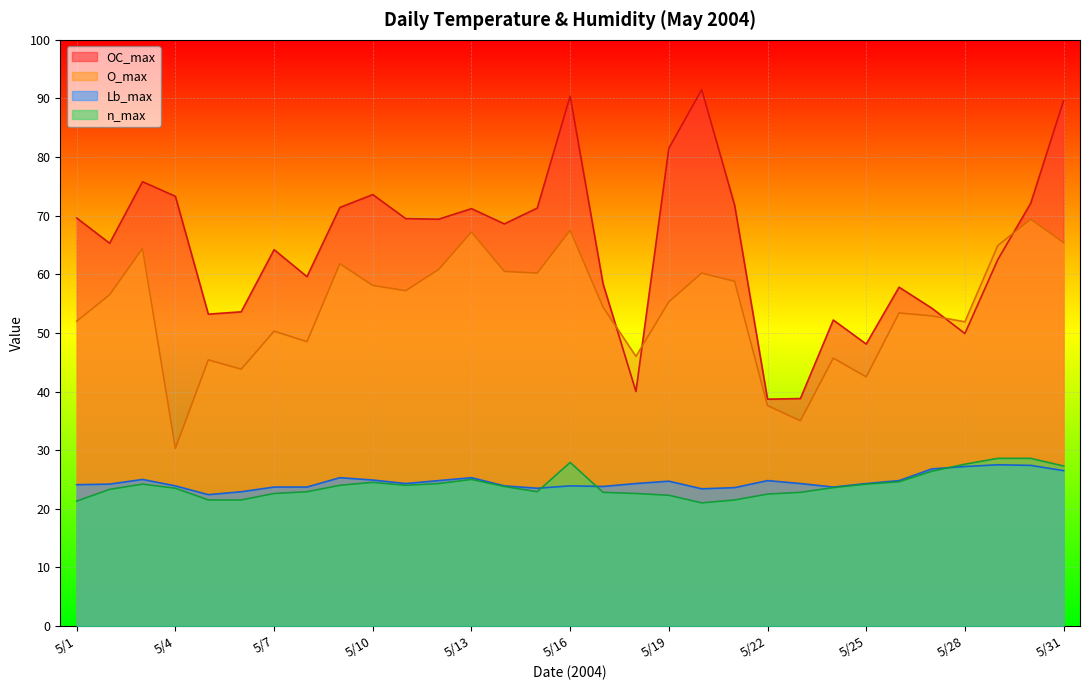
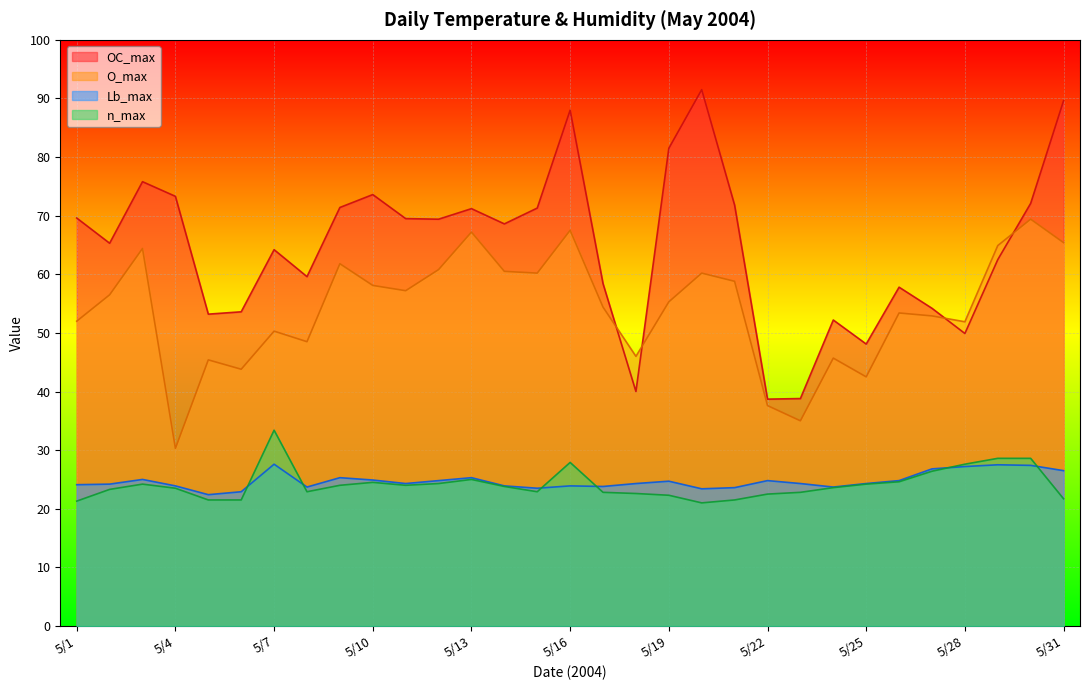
  {
    "OC_max": {
      "5/1": 70,
      "5/4": 73,
      "5/7": 64,
      "5/10": 74,
      "5/13": 71,
-     "5/16": 90,
+     "5/16": 88,
      "5/19": 82,
      "5/22": 39,
      "5/25": 48,
      "5/28": 50,
      "5/31": 90
    },
    "O_max": {
      "5/1": 52,
      "5/4": 30,
      "5/7": 50,
      "5/10": 58,
      "5/13": 67,
      "5/16": 68,
      "5/19": 55,
      "5/22": 38,
      "5/25": 43,
      "5/28": 52,
      "5/31": 65
    },
    "Lb_max": {
      "5/1": 24,
-     "5/7": 24,
+     "5/7": 28,
      "5/16": 24,
      "5/19": 25,
      "5/22": 25,
      "5/31": 27
    },
    "n_max": {
      "5/1": 21,
-     "5/7": 23,
+     "5/7": 33,
      "5/16": 28,
      "5/19": 22,
      "5/22": 23,
-     "5/31": 27
+     "5/31": 22
    }
  }
